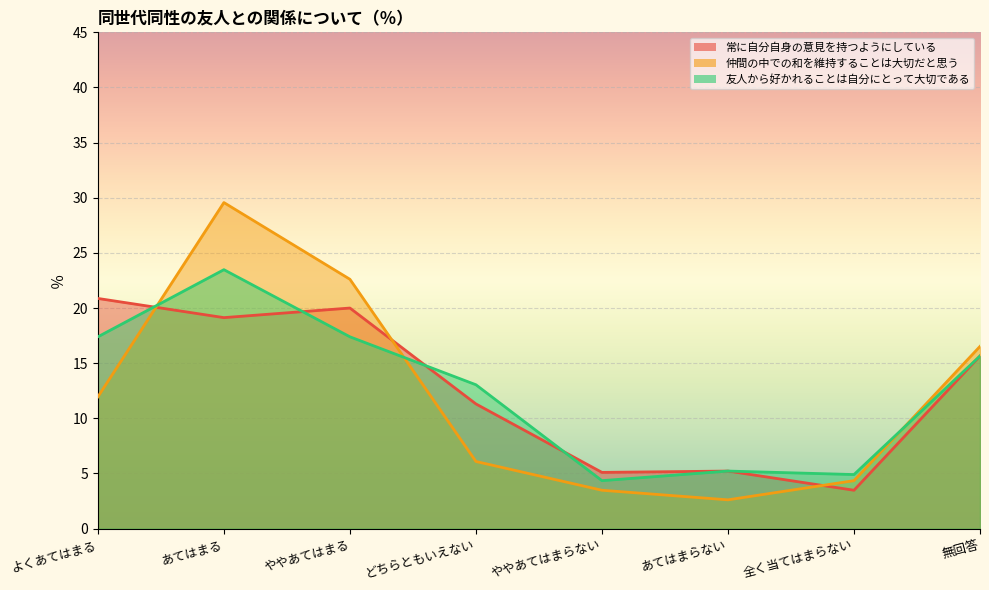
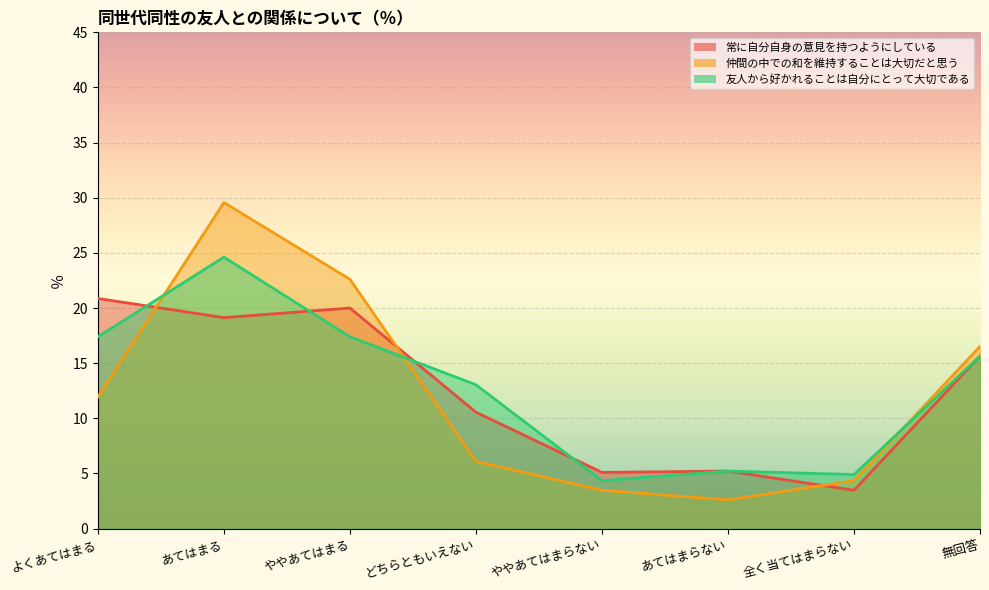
  {
    "常に自分自身の意見を持つようにしている": {
      "よくあてはまる": 20.9,
      "あてはまる": 19.1,
      "ややあてはまる": 20.0,
-     "どちらともいえない": 11.3,
+     "どちらともいえない": 10.6,
      "ややあてはまらない": 5.1,
      "全く当てはまらない": 3.5
    },
    "仲間の中での和を維持することは大切だと思う": {
      "よくあてはまる": 11.9,
      "あてはまる": 29.6,
      "ややあてはまる": 22.6,
      "どちらともいえない": 6.1,
      "ややあてはまらない": 3.5,
      "あてはまらない": 2.6,
      "全く当てはまらない": 4.3,
      "無回答": 16.5
    },
    "友人から好かれることは自分にとって大切である": {
      "よくあてはまる": 17.4,
-     "あてはまる": 23.5,
+     "あてはまる": 24.6,
      "ややあてはまる": 17.4,
      "どちらともいえない": 13.0,
      "ややあてはまらない": 4.3,
      "全く当てはまらない": 4.9
    }
  }
